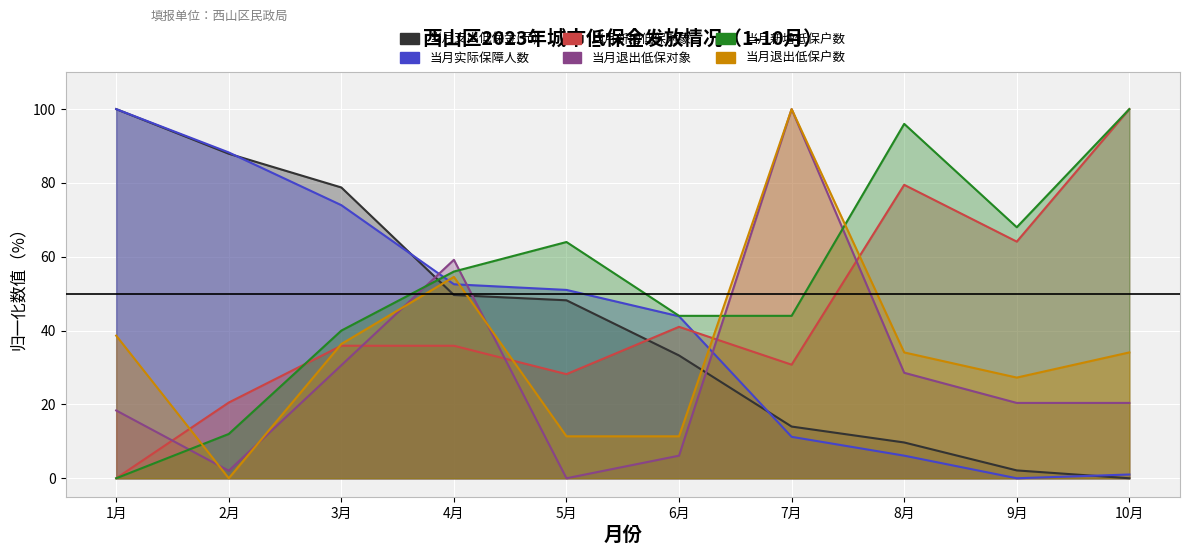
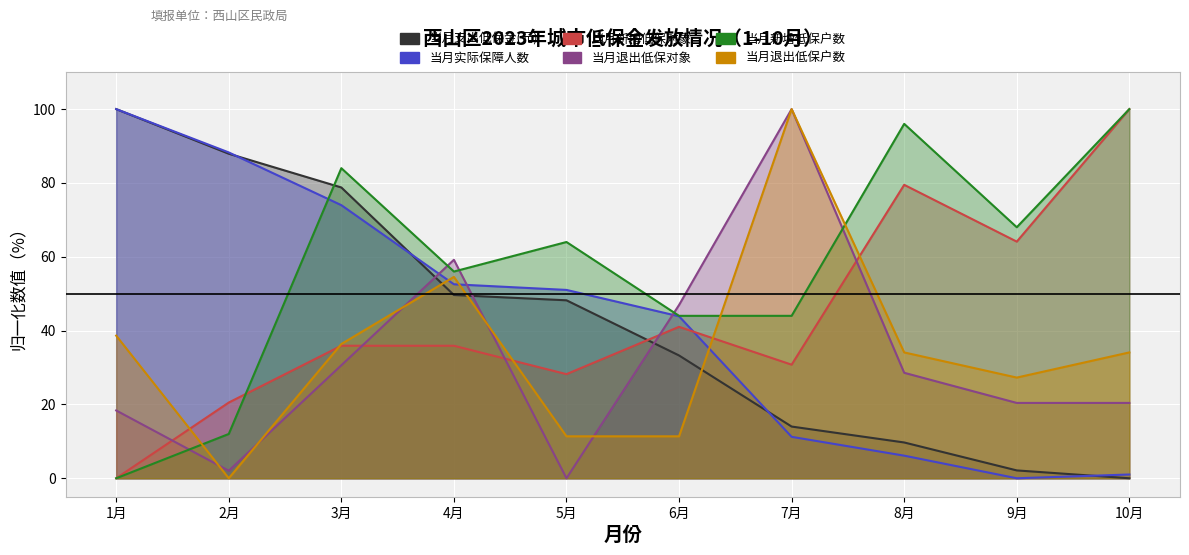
  {
    "当月支出低保金(元)": {
      "3月": 79,
      "4月": 50,
      "5月": 48,
      "6月": 33,
      "7月": 14,
      "8月": 10,
      "9月": 2,
      "10月": 0
    },
    "当月实际保障人数": {
      "3月": 74,
      "4月": 53,
      "5月": 51,
      "7月": 11,
      "8月": 6,
      "9月": 0,
      "10月": 1
    },
    "当月新增低保对象": {
      "2月": 21,
      "4月": 36,
      "5月": 28,
      "6月": 41,
      "7月": 31,
      "8月": 79,
      "9月": 64
    },
    "当月退出低保对象": {
      "1月": 18,
      "2月": 2,
      "3月": 31,
      "4月": 59,
      "5月": 0,
-     "6月": 6,
+     "6月": 47,
      "8月": 29,
      "9月": 20,
      "10月": 20
    },
    "当月新增低保户数": {
      "2月": 12,
-     "3月": 40,
+     "3月": 84,
      "4月": 56,
      "5月": 64,
      "7月": 44,
      "8月": 96,
      "9月": 68
    },
    "当月退出低保户数": {
      "1月": 39,
      "2月": 0,
      "4月": 55,
      "5月": 11,
      "6月": 11,
      "8月": 34,
      "9月": 27,
      "10月": 34
    }
  }
